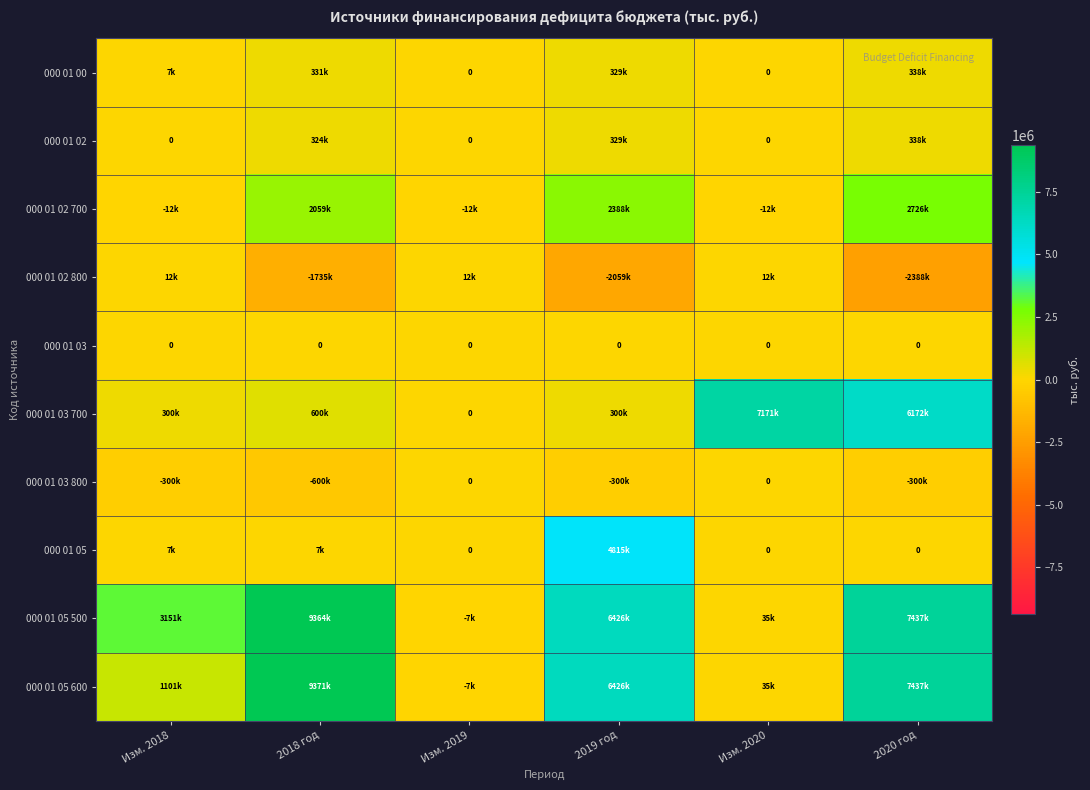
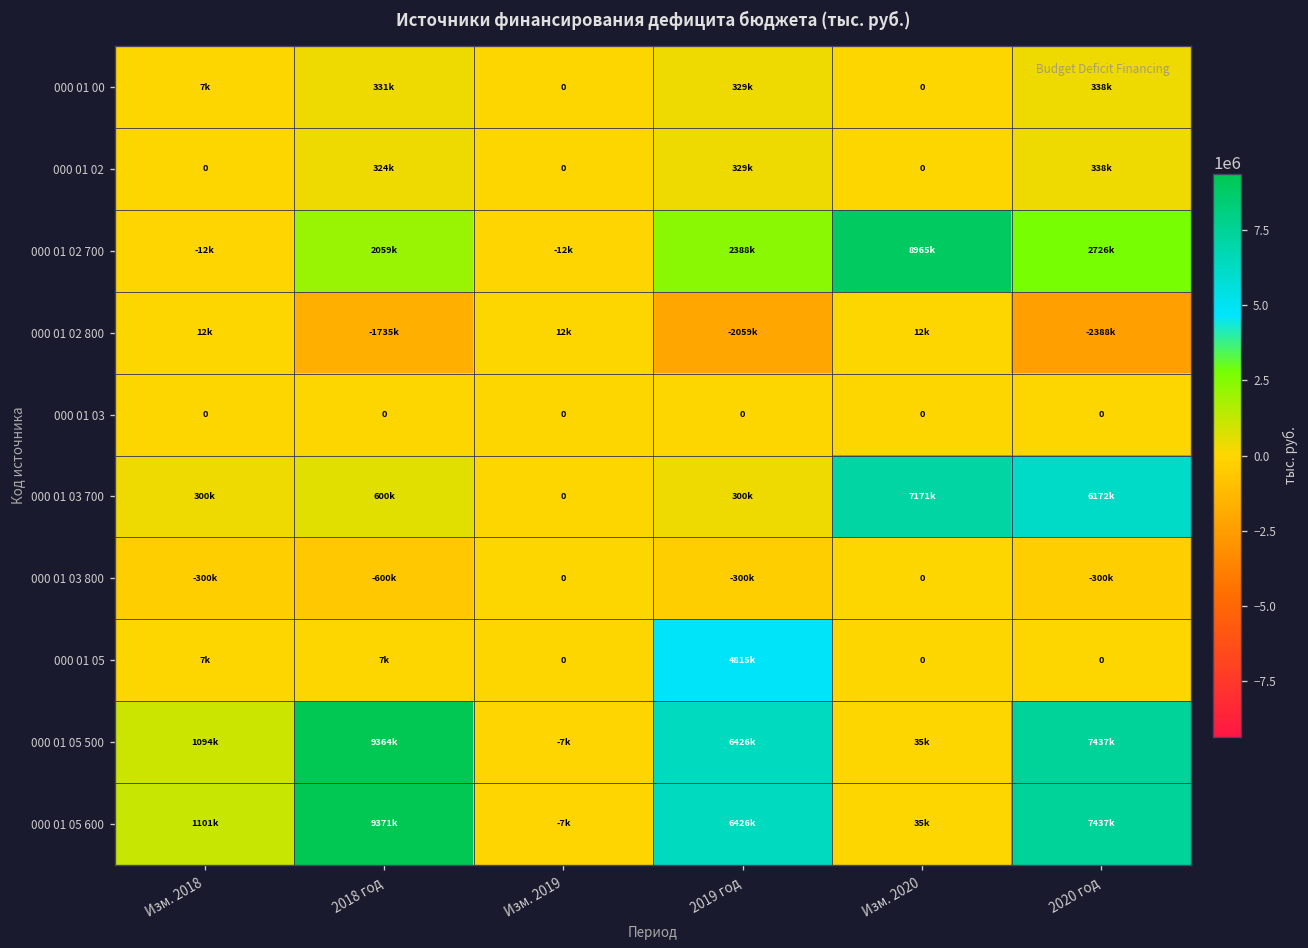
  {
    "000 01 00": {
      "Изм. 2018": "7k",
      "2018 год": "331k",
      "Изм. 2019": "0",
      "2019 год": "329k",
      "Изм. 2020": "0"
    },
    "000 01 02": {
      "Изм. 2018": "0",
      "2018 год": "324k",
      "Изм. 2019": "0",
      "2019 год": "329k",
      "Изм. 2020": "0",
      "2020 год": "338k"
    },
    "000 01 02 700": {
      "Изм. 2018": "-12k",
      "2018 год": "2059k",
      "Изм. 2019": "-12k",
      "2019 год": "2388k",
-     "Изм. 2020": "-12k",
+     "Изм. 2020": "8965k",
      "2020 год": "2726k"
    },
    "000 01 02 800": {
      "Изм. 2018": "12k",
      "2018 год": "-1735k",
      "Изм. 2019": "12k",
      "2019 год": "-2059k",
      "Изм. 2020": "12k",
      "2020 год": "-2388k"
    },
    "000 01 03": {
      "Изм. 2018": "0",
      "2018 год": "0",
      "Изм. 2019": "0",
      "2019 год": "0",
      "Изм. 2020": "0",
      "2020 год": "0"
    },
    "000 01 03 700": {
      "Изм. 2018": "300k",
      "2018 год": "600k",
      "Изм. 2019": "0",
      "2019 год": "300k",
      "Изм. 2020": "7171k",
      "2020 год": "6172k"
    },
    "000 01 03 800": {
      "Изм. 2018": "-300k",
      "2018 год": "-600k",
      "Изм. 2019": "0",
      "2019 год": "-300k",
      "Изм. 2020": "0",
      "2020 год": "-300k"
    },
    "000 01 05": {
      "Изм. 2018": "7k",
      "2018 год": "7k",
      "Изм. 2019": "0",
      "2019 год": "4815k",
      "Изм. 2020": "0",
      "2020 год": "0"
    },
    "000 01 05 500": {
-     "Изм. 2018": "3151k",
+     "Изм. 2018": "1094k",
      "2018 год": "9364k",
      "Изм. 2019": "-7k",
      "2019 год": "6426k",
      "Изм. 2020": "35k",
      "2020 год": "7437k"
    },
    "000 01 05 600": {
      "Изм. 2018": "1101k",
      "2018 год": "9371k",
      "Изм. 2019": "-7k",
      "2019 год": "6426k",
      "Изм. 2020": "35k",
      "2020 год": "7437k"
    }
  }
